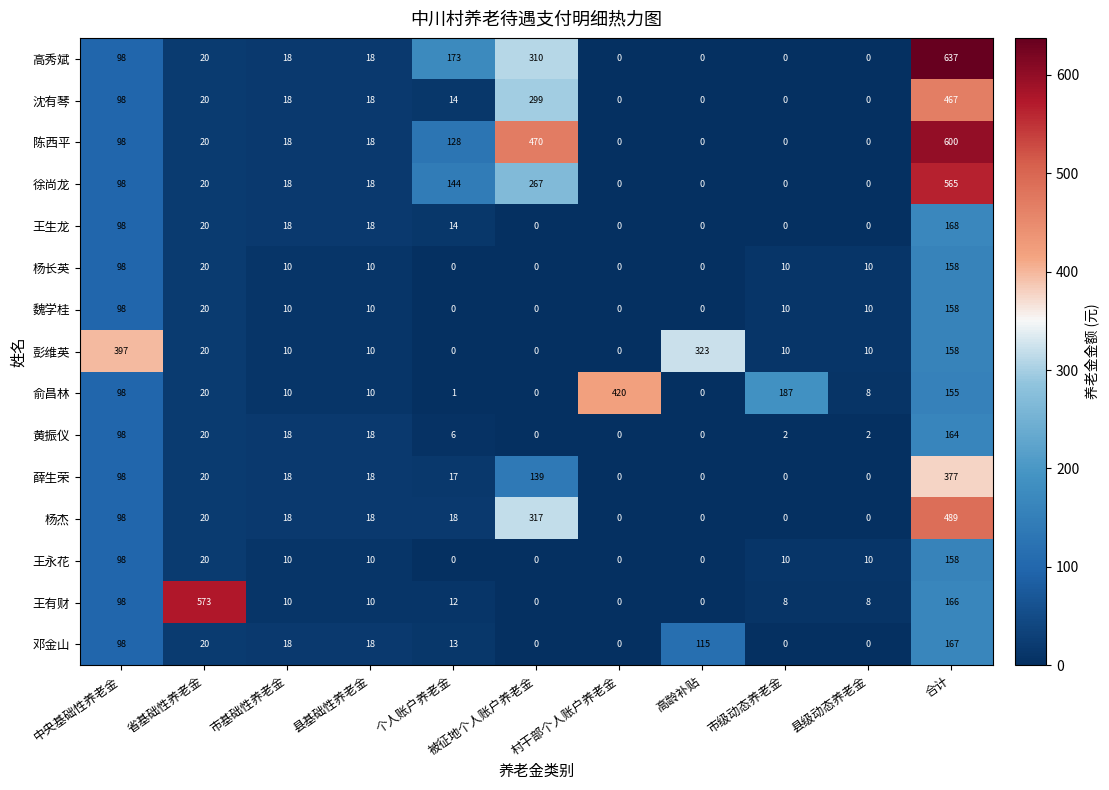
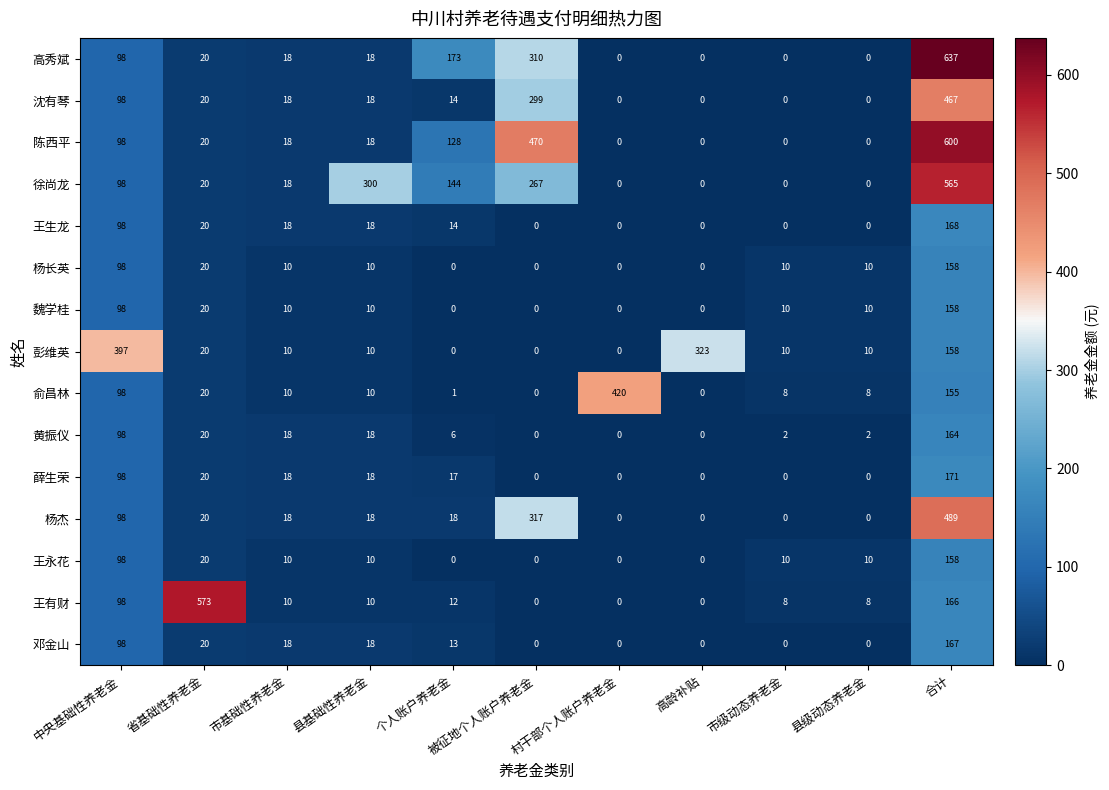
  {
    "高秀斌": {
      "中央基础性养老金": 98,
      "省基础性养老金": 20,
      "市基础性养老金": 18,
      "县基础性养老金": 18,
      "个人账户养老金": 173,
      "被征地个人账户养老金": 310,
      "村干部个人账户养老金": 0,
      "高龄补贴": 0,
      "市级动态养老金": 0,
      "县级动态养老金": 0,
      "合计": 637
    },
    "沈有琴": {
      "中央基础性养老金": 98,
      "省基础性养老金": 20,
      "市基础性养老金": 18,
      "县基础性养老金": 18,
      "个人账户养老金": 14,
      "被征地个人账户养老金": 299,
      "村干部个人账户养老金": 0,
      "高龄补贴": 0,
      "市级动态养老金": 0,
      "县级动态养老金": 0,
      "合计": 467
    },
    "陈西平": {
      "中央基础性养老金": 98,
      "省基础性养老金": 20,
      "市基础性养老金": 18,
      "县基础性养老金": 18,
      "个人账户养老金": 128,
      "被征地个人账户养老金": 470,
      "村干部个人账户养老金": 0,
      "高龄补贴": 0,
      "市级动态养老金": 0,
      "县级动态养老金": 0,
      "合计": 600
    },
    "徐尚龙": {
      "中央基础性养老金": 98,
      "省基础性养老金": 20,
      "市基础性养老金": 18,
-     "县基础性养老金": 18,
+     "县基础性养老金": 300,
      "个人账户养老金": 144,
      "被征地个人账户养老金": 267,
      "村干部个人账户养老金": 0,
      "高龄补贴": 0,
      "市级动态养老金": 0,
      "县级动态养老金": 0,
      "合计": 565
    },
    "王生龙": {
      "中央基础性养老金": 98,
      "省基础性养老金": 20,
      "市基础性养老金": 18,
      "县基础性养老金": 18,
      "个人账户养老金": 14,
      "被征地个人账户养老金": 0,
      "村干部个人账户养老金": 0,
      "高龄补贴": 0,
      "市级动态养老金": 0,
      "县级动态养老金": 0,
      "合计": 168
    },
    "杨长英": {
      "中央基础性养老金": 98,
      "省基础性养老金": 20,
      "市基础性养老金": 10,
      "县基础性养老金": 10,
      "个人账户养老金": 0,
      "被征地个人账户养老金": 0,
      "村干部个人账户养老金": 0,
      "高龄补贴": 0,
      "市级动态养老金": 10,
      "县级动态养老金": 10,
      "合计": 158
    },
    "魏学桂": {
      "中央基础性养老金": 98,
      "省基础性养老金": 20,
      "市基础性养老金": 10,
      "县基础性养老金": 10,
      "个人账户养老金": 0,
      "被征地个人账户养老金": 0,
      "村干部个人账户养老金": 0,
      "高龄补贴": 0,
      "市级动态养老金": 10,
      "县级动态养老金": 10,
      "合计": 158
    },
    "彭维英": {
      "中央基础性养老金": 397,
      "省基础性养老金": 20,
      "市基础性养老金": 10,
      "县基础性养老金": 10,
      "个人账户养老金": 0,
      "被征地个人账户养老金": 0,
      "村干部个人账户养老金": 0,
      "高龄补贴": 323,
      "市级动态养老金": 10,
      "县级动态养老金": 10,
      "合计": 158
    },
    "俞昌林": {
      "中央基础性养老金": 98,
      "省基础性养老金": 20,
      "市基础性养老金": 10,
      "县基础性养老金": 10,
      "个人账户养老金": 1,
      "被征地个人账户养老金": 0,
      "村干部个人账户养老金": 420,
      "高龄补贴": 0,
-     "市级动态养老金": 187,
+     "市级动态养老金": 8,
      "县级动态养老金": 8,
      "合计": 155
    },
    "黄振仪": {
      "中央基础性养老金": 98,
      "省基础性养老金": 20,
      "市基础性养老金": 18,
      "县基础性养老金": 18,
      "个人账户养老金": 6,
      "被征地个人账户养老金": 0,
      "村干部个人账户养老金": 0,
      "高龄补贴": 0,
      "市级动态养老金": 2,
      "县级动态养老金": 2,
      "合计": 164
    },
    "薛生荣": {
      "中央基础性养老金": 98,
      "省基础性养老金": 20,
      "市基础性养老金": 18,
      "县基础性养老金": 18,
      "个人账户养老金": 17,
-     "被征地个人账户养老金": 139,
+     "被征地个人账户养老金": 0,
      "村干部个人账户养老金": 0,
      "高龄补贴": 0,
      "市级动态养老金": 0,
      "县级动态养老金": 0,
-     "合计": 377
+     "合计": 171
    },
    "杨杰": {
      "中央基础性养老金": 98,
      "省基础性养老金": 20,
      "市基础性养老金": 18,
      "县基础性养老金": 18,
      "个人账户养老金": 18,
      "被征地个人账户养老金": 317,
      "村干部个人账户养老金": 0,
      "高龄补贴": 0,
      "市级动态养老金": 0,
      "县级动态养老金": 0,
      "合计": 489
    },
    "王永花": {
      "中央基础性养老金": 98,
      "省基础性养老金": 20,
      "市基础性养老金": 10,
      "县基础性养老金": 10,
      "个人账户养老金": 0,
      "被征地个人账户养老金": 0,
      "村干部个人账户养老金": 0,
      "高龄补贴": 0,
      "市级动态养老金": 10,
      "县级动态养老金": 10,
      "合计": 158
    },
    "王有财": {
      "中央基础性养老金": 98,
      "省基础性养老金": 573,
      "市基础性养老金": 10,
      "县基础性养老金": 10,
      "个人账户养老金": 12,
      "被征地个人账户养老金": 0,
      "村干部个人账户养老金": 0,
      "高龄补贴": 0,
      "市级动态养老金": 8,
      "县级动态养老金": 8,
      "合计": 166
    },
    "邓金山": {
      "中央基础性养老金": 98,
      "省基础性养老金": 20,
      "市基础性养老金": 18,
      "县基础性养老金": 18,
      "个人账户养老金": 13,
      "被征地个人账户养老金": 0,
      "村干部个人账户养老金": 0,
-     "高龄补贴": 115,
+     "高龄补贴": 0,
      "市级动态养老金": 0,
      "县级动态养老金": 0,
      "合计": 167
    }
  }
